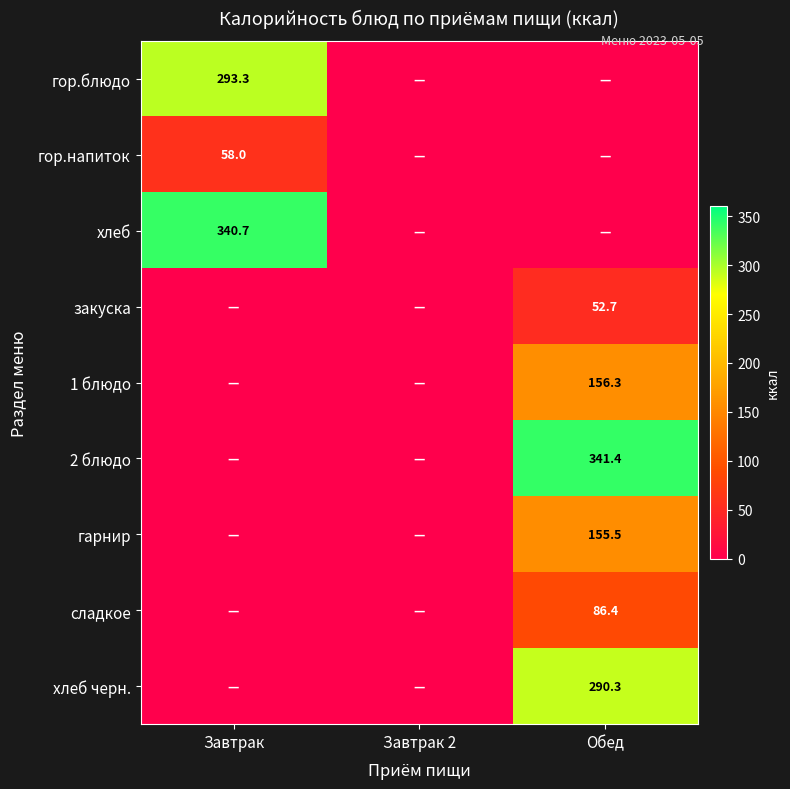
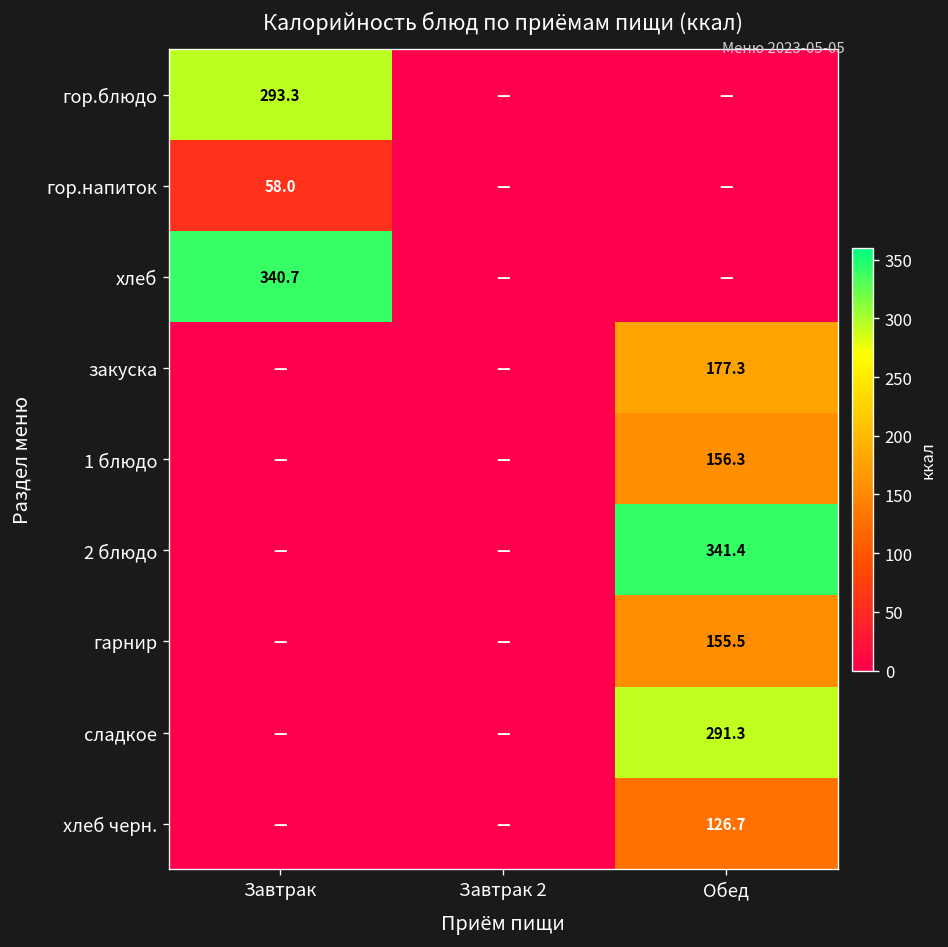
  {
    "гор.блюдо": {
      "Завтрак": 293.3
    },
    "гор.напиток": {
      "Завтрак": 58.0
    },
    "хлеб": {
      "Завтрак": 340.7
    },
    "закуска": {
-     "Обед": 52.7
+     "Обед": 177.3
    },
    "1 блюдо": {
      "Обед": 156.3
    },
    "2 блюдо": {
      "Обед": 341.4
    },
    "гарнир": {
      "Обед": 155.5
    },
    "сладкое": {
-     "Обед": 86.4
+     "Обед": 291.3
    },
    "хлеб черн.": {
-     "Обед": 290.3
+     "Обед": 126.7
    }
  }
